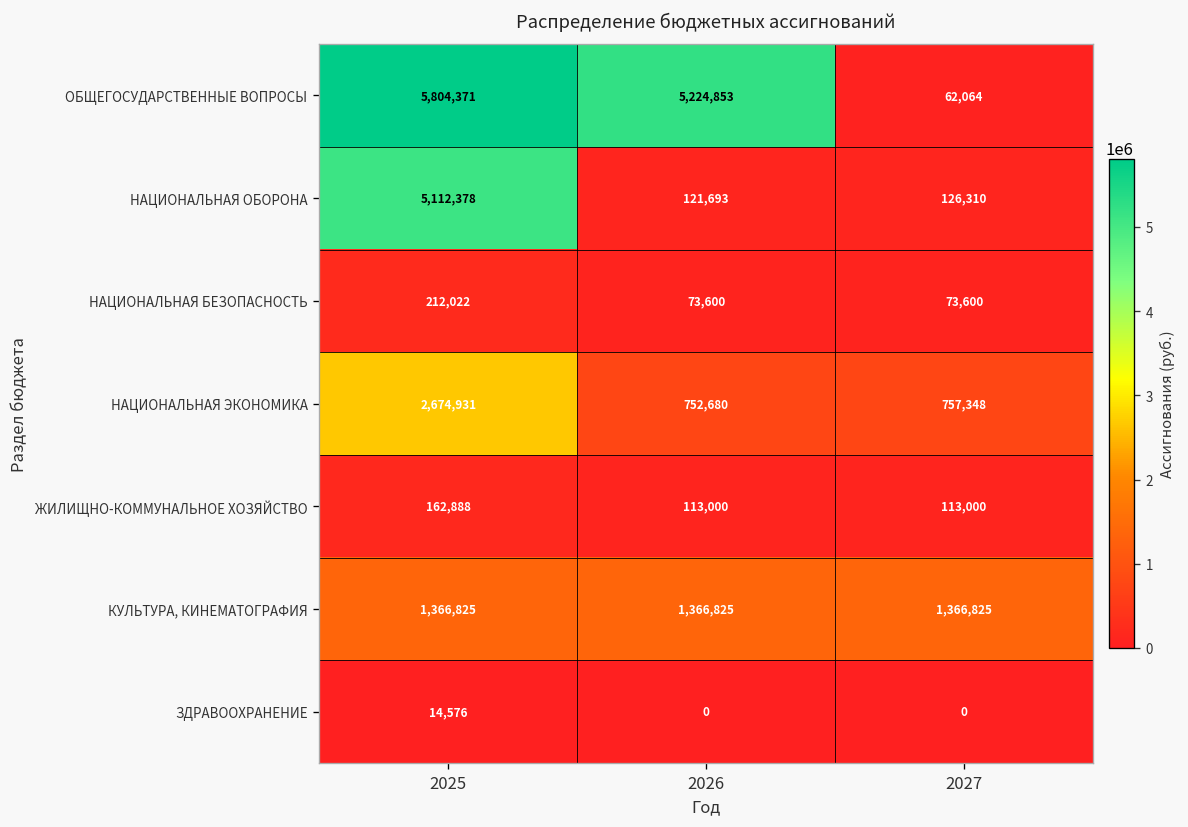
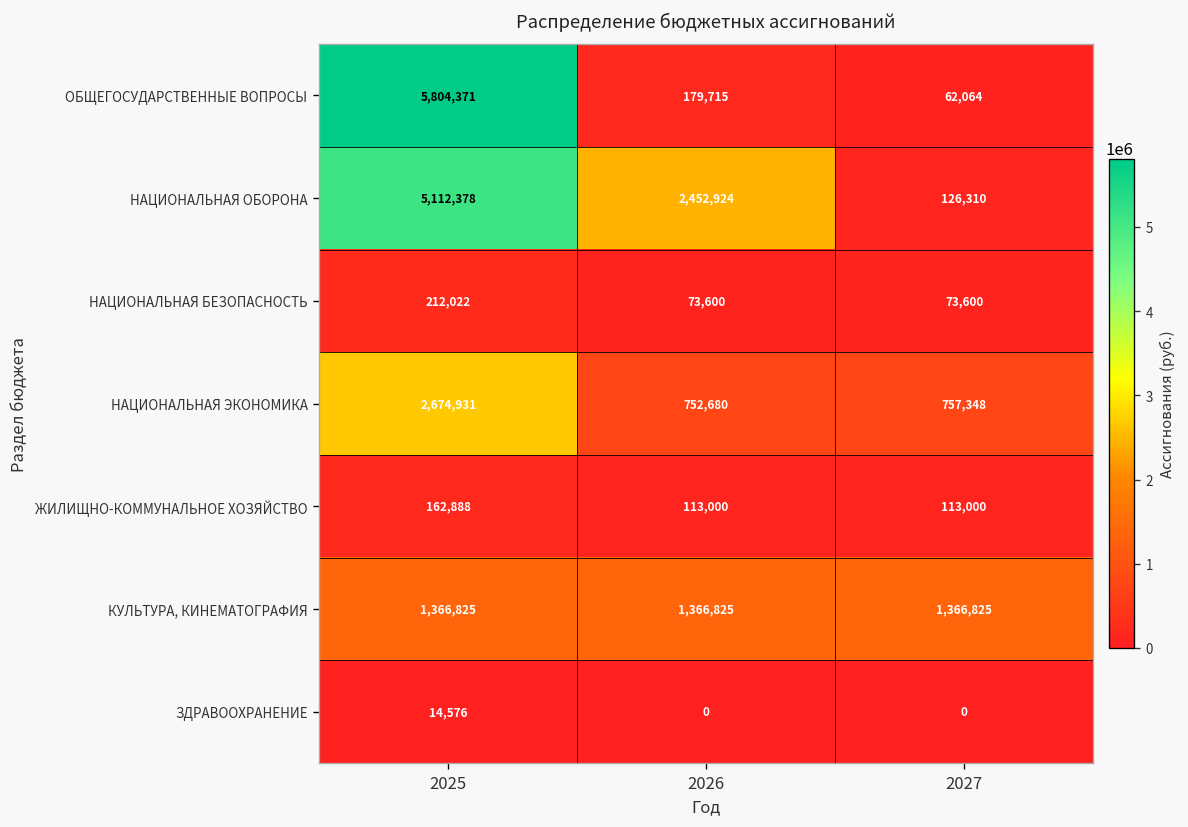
  {
    "ОБЩЕГОСУДАРСТВЕННЫЕ ВОПРОСЫ": {
      "2025": "5,804,371",
-     "2026": "5,224,853",
+     "2026": "179,715",
      "2027": "62,064"
    },
    "НАЦИОНАЛЬНАЯ ОБОРОНА": {
      "2025": "5,112,378",
-     "2026": "121,693",
+     "2026": "2,452,924",
      "2027": "126,310"
    },
    "НАЦИОНАЛЬНАЯ БЕЗОПАСНОСТЬ": {
      "2025": "212,022",
      "2026": "73,600",
      "2027": "73,600"
    },
    "НАЦИОНАЛЬНАЯ ЭКОНОМИКА": {
      "2025": "2,674,931",
      "2026": "752,680",
      "2027": "757,348"
    },
    "ЖИЛИЩНО-КОММУНАЛЬНОЕ ХОЗЯЙСТВО": {
      "2025": "162,888",
      "2026": "113,000",
      "2027": "113,000"
    },
    "КУЛЬТУРА, КИНЕМАТОГРАФИЯ": {
      "2025": "1,366,825",
      "2026": "1,366,825",
      "2027": "1,366,825"
    },
    "ЗДРАВООХРАНЕНИЕ": {
      "2025": "14,576",
      "2026": "0",
      "2027": "0"
    }
  }
